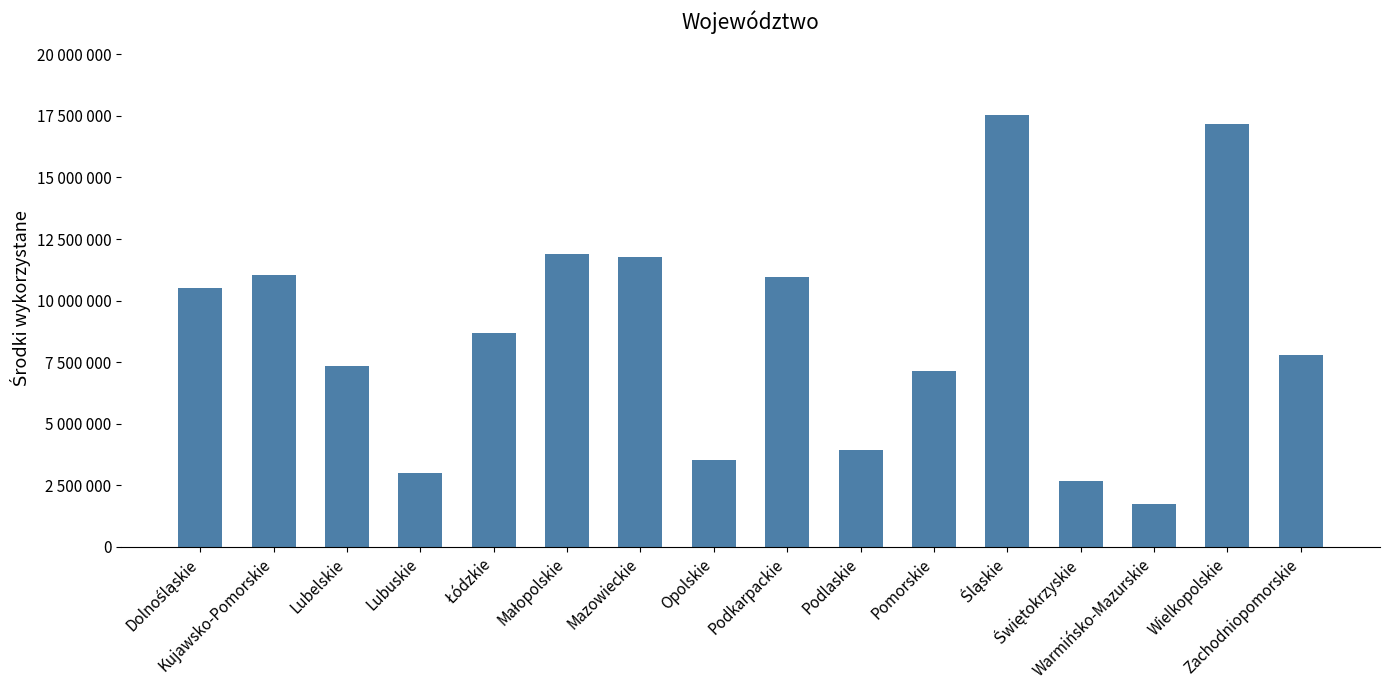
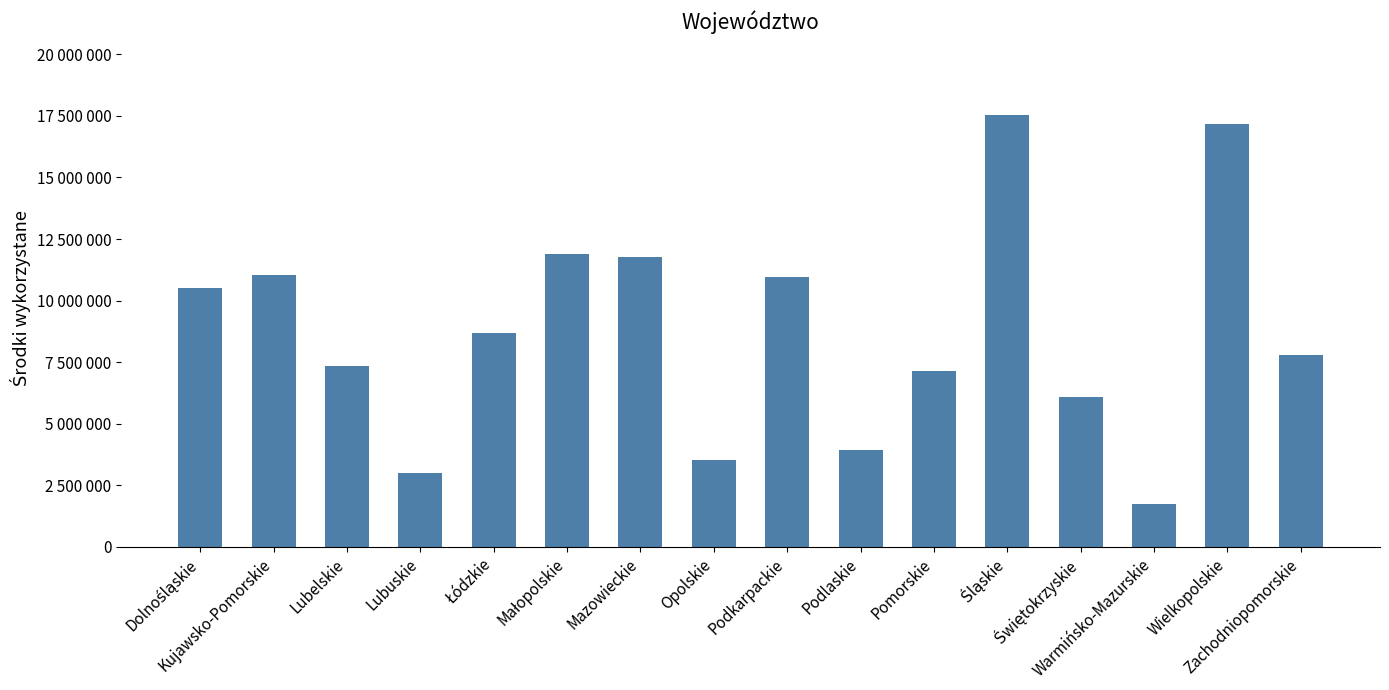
  {
    "Dolnośląskie": 10500000,
    "Kujawsko-Pomorskie": 11000000,
    "Lubelskie": 7400000,
    "Lubuskie": 3000000,
    "Łódzkie": 8700000,
    "Małopolskie": 11900000,
    "Mazowieckie": 11800000,
    "Opolskie": 3500000,
    "Podkarpackie": 11000000,
    "Podlaskie": 3900000,
    "Pomorskie": 7100000,
    "Śląskie": 17600000,
-   "Świętokrzyskie": 2700000,
+   "Świętokrzyskie": 6100000,
    "Warmińsko-Mazurskie": 1700000,
    "Wielkopolskie": 17200000,
    "Zachodniopomorskie": 7800000
  }
